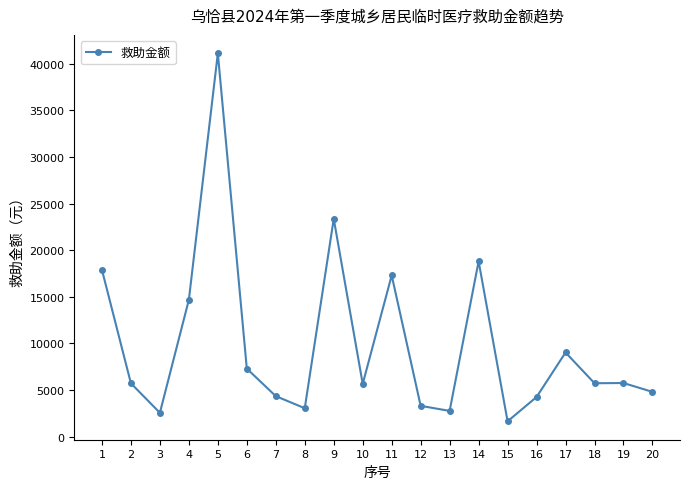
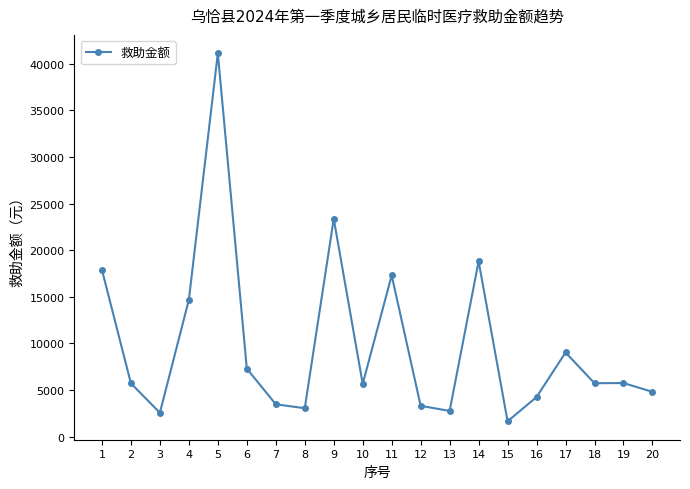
  {
    "1": 18000,
    "2": 6000,
    "3": 3000,
    "4": 15000,
    "5": 41000,
    "6": 7000,
-   "7": 4000,
+   "7": 3000,
    "8": 3000,
    "9": 23000,
    "10": 6000,
    "11": 17000,
    "12": 3000,
    "13": 3000,
    "14": 19000,
    "15": 2000,
    "16": 4000,
    "17": 9000,
    "18": 6000,
    "19": 6000,
    "20": 5000
  }
